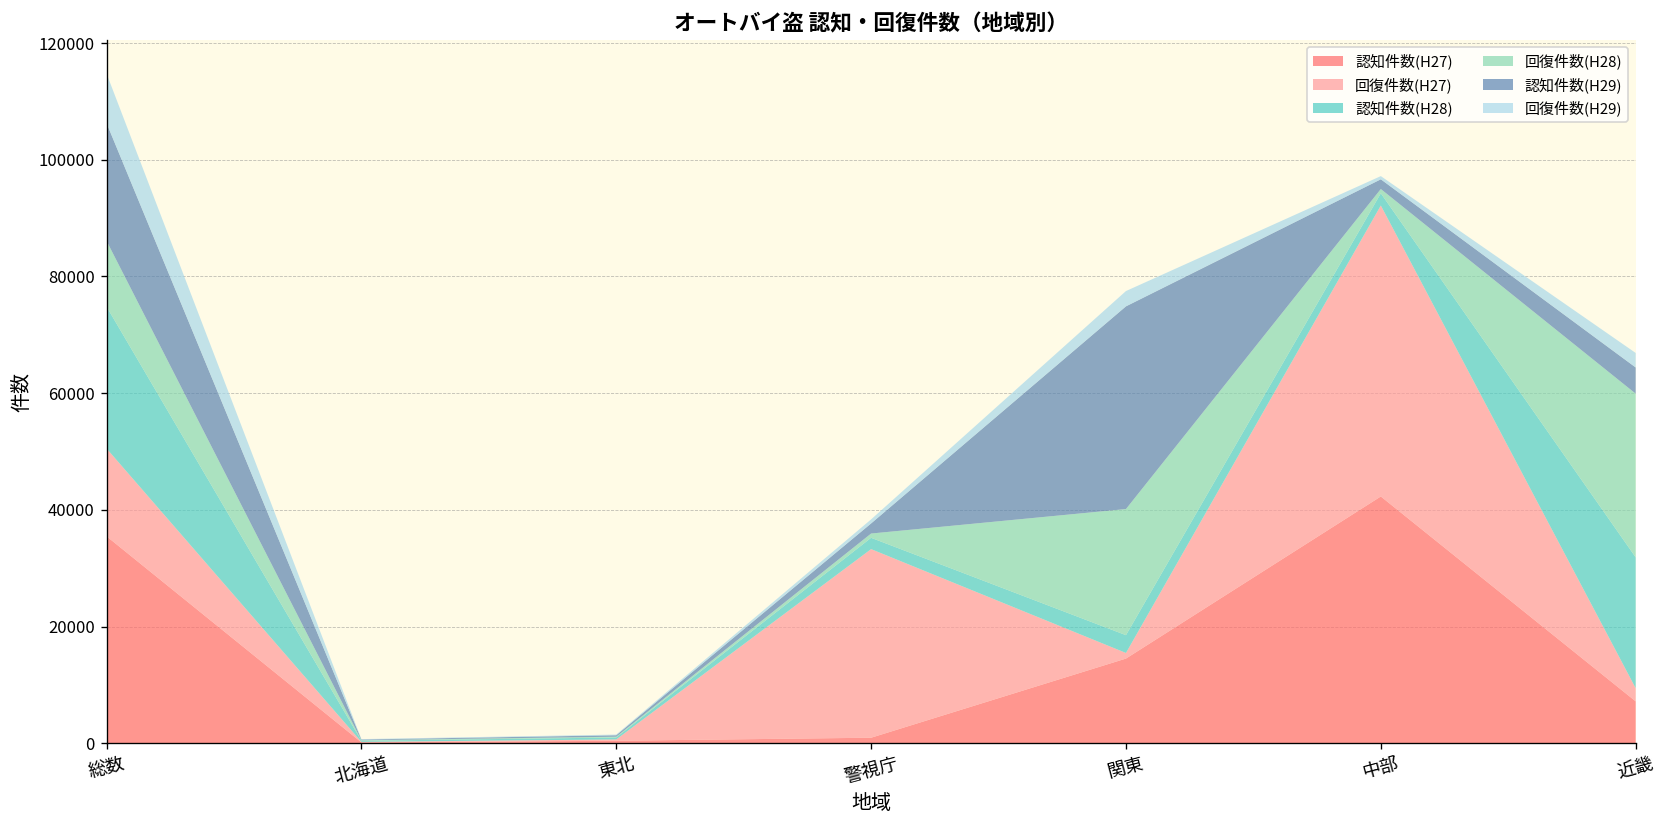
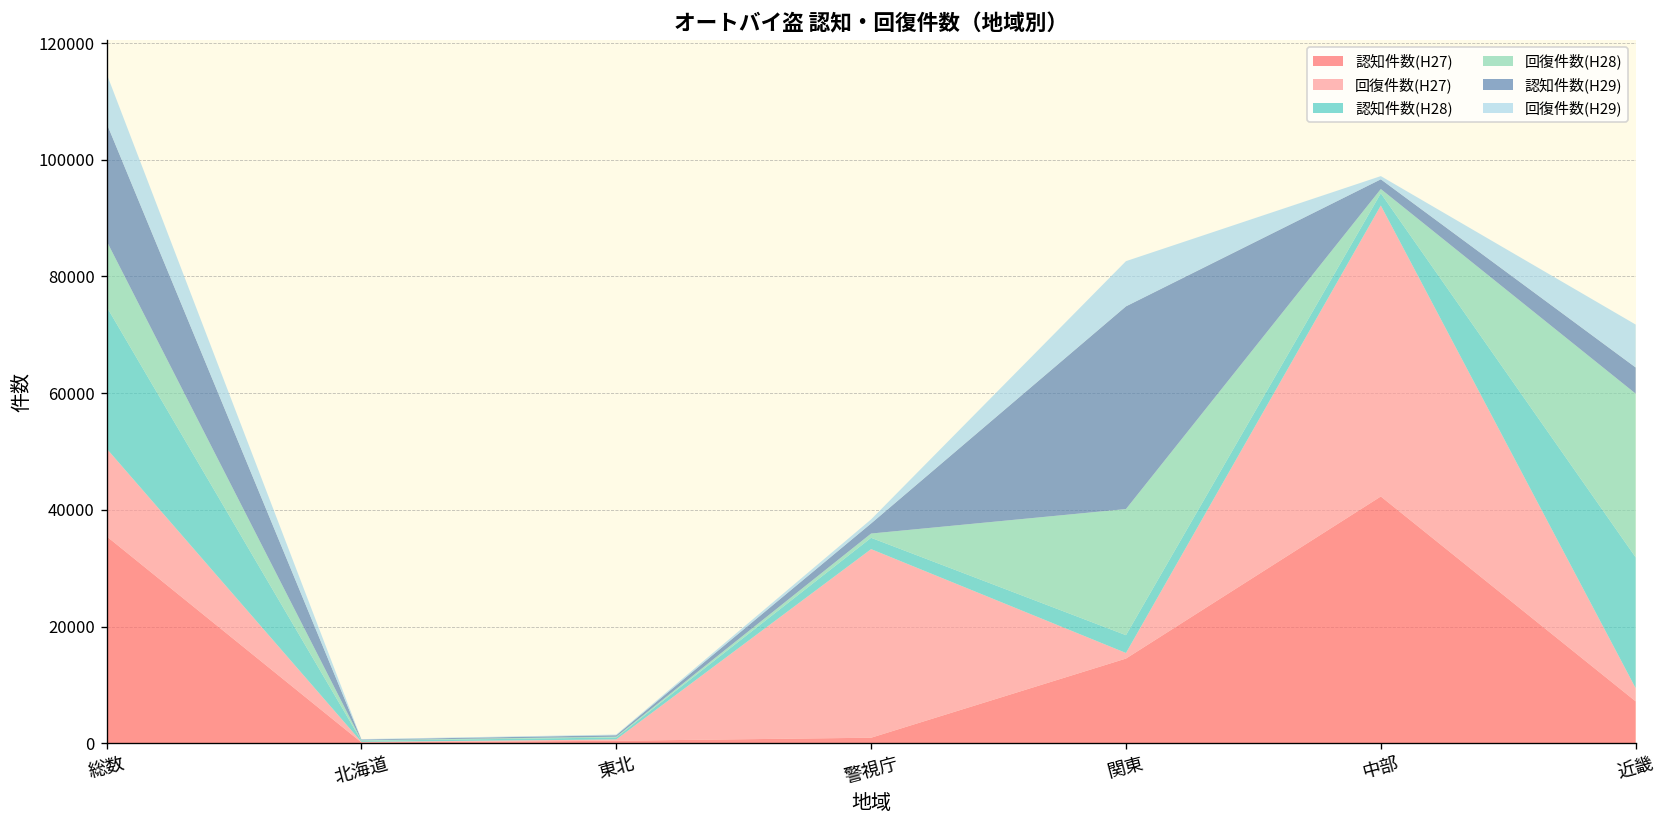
  {
    "認知件数(H27)": {
      "総数": 35000,
      "警視庁": 1000,
      "関東": 15000,
      "中部": 42000,
      "近畿": 7000
    },
    "回復件数(H27)": {
      "総数": 15000,
      "警視庁": 32000,
      "関東": 1000,
      "中部": 50000,
      "近畿": 2000
    },
    "認知件数(H28)": {
      "総数": 24000,
      "警視庁": 2000,
      "関東": 3000,
      "中部": 2000,
      "近畿": 22000
    },
    "回復件数(H28)": {
      "総数": 11000,
      "警視庁": 1000,
      "関東": 22000,
      "中部": 1000,
      "近畿": 28000
    },
    "認知件数(H29)": {
      "総数": 20000,
      "警視庁": 2000,
      "関東": 35000,
      "中部": 2000,
      "近畿": 4000
    },
    "回復件数(H29)": {
      "総数": 8000,
      "警視庁": 1000,
-     "関東": 3000,
+     "関東": 8000,
      "中部": 1000,
-     "近畿": 2000
+     "近畿": 7000
    }
  }
